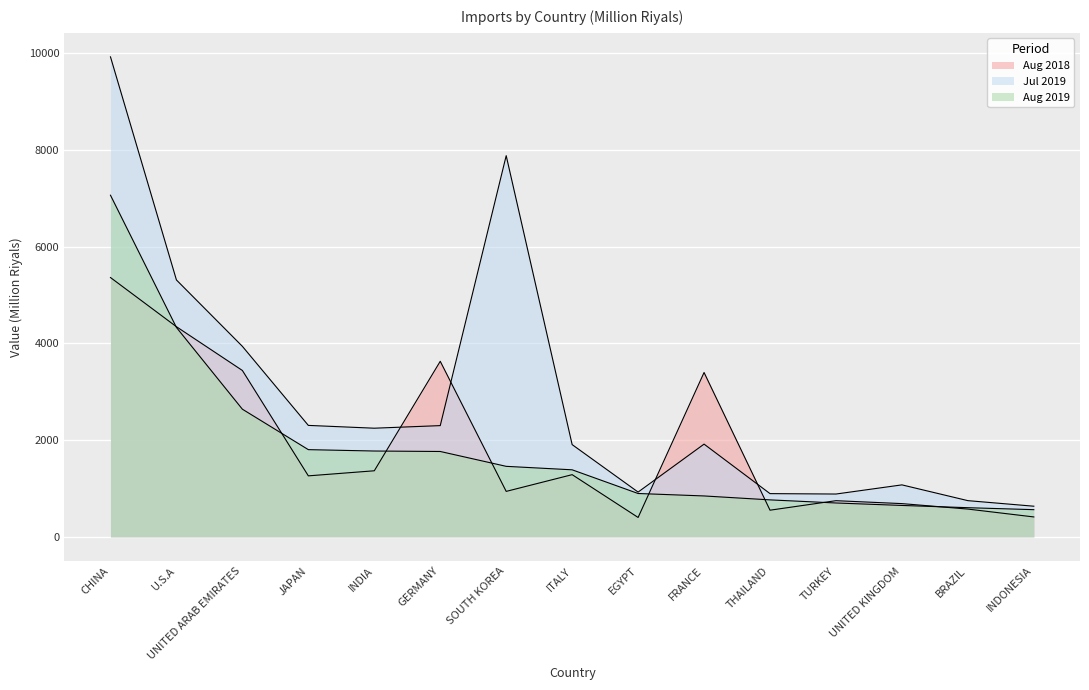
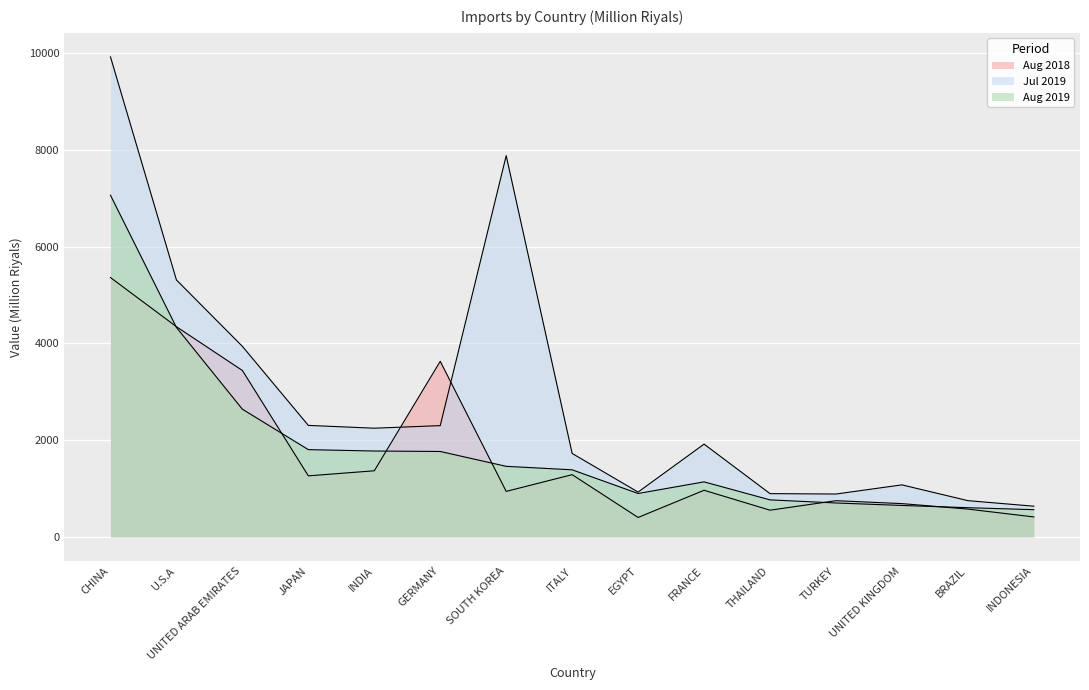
  {
    "Aug 2018": {
      "CHINA": 5400,
      "UNITED ARAB EMIRATES": 3400,
      "JAPAN": 1300,
      "INDIA": 1400,
      "GERMANY": 3600,
      "SOUTH KOREA": 900,
      "ITALY": 1300,
      "EGYPT": 400,
-     "FRANCE": 3400,
+     "FRANCE": 1000,
      "THAILAND": 600,
      "INDONESIA": 400
    },
    "Jul 2019": {
      "CHINA": 9900,
      "U.S.A": 5300,
      "UNITED ARAB EMIRATES": 3900,
      "JAPAN": 2300,
      "INDIA": 2200,
      "GERMANY": 2300,
      "SOUTH KOREA": 7900,
-     "ITALY": 1900,
+     "ITALY": 1700,
      "FRANCE": 1900,
      "THAILAND": 900,
      "TURKEY": 900,
      "UNITED KINGDOM": 1100,
      "BRAZIL": 700,
      "INDONESIA": 600
    },
    "Aug 2019": {
      "CHINA": 7100,
      "UNITED ARAB EMIRATES": 2600,
      "JAPAN": 1800,
      "INDIA": 1800,
      "GERMANY": 1800,
      "SOUTH KOREA": 1500,
      "ITALY": 1400,
-     "FRANCE": 800,
+     "FRANCE": 1100,
      "THAILAND": 800,
      "INDONESIA": 600
    }
  }
